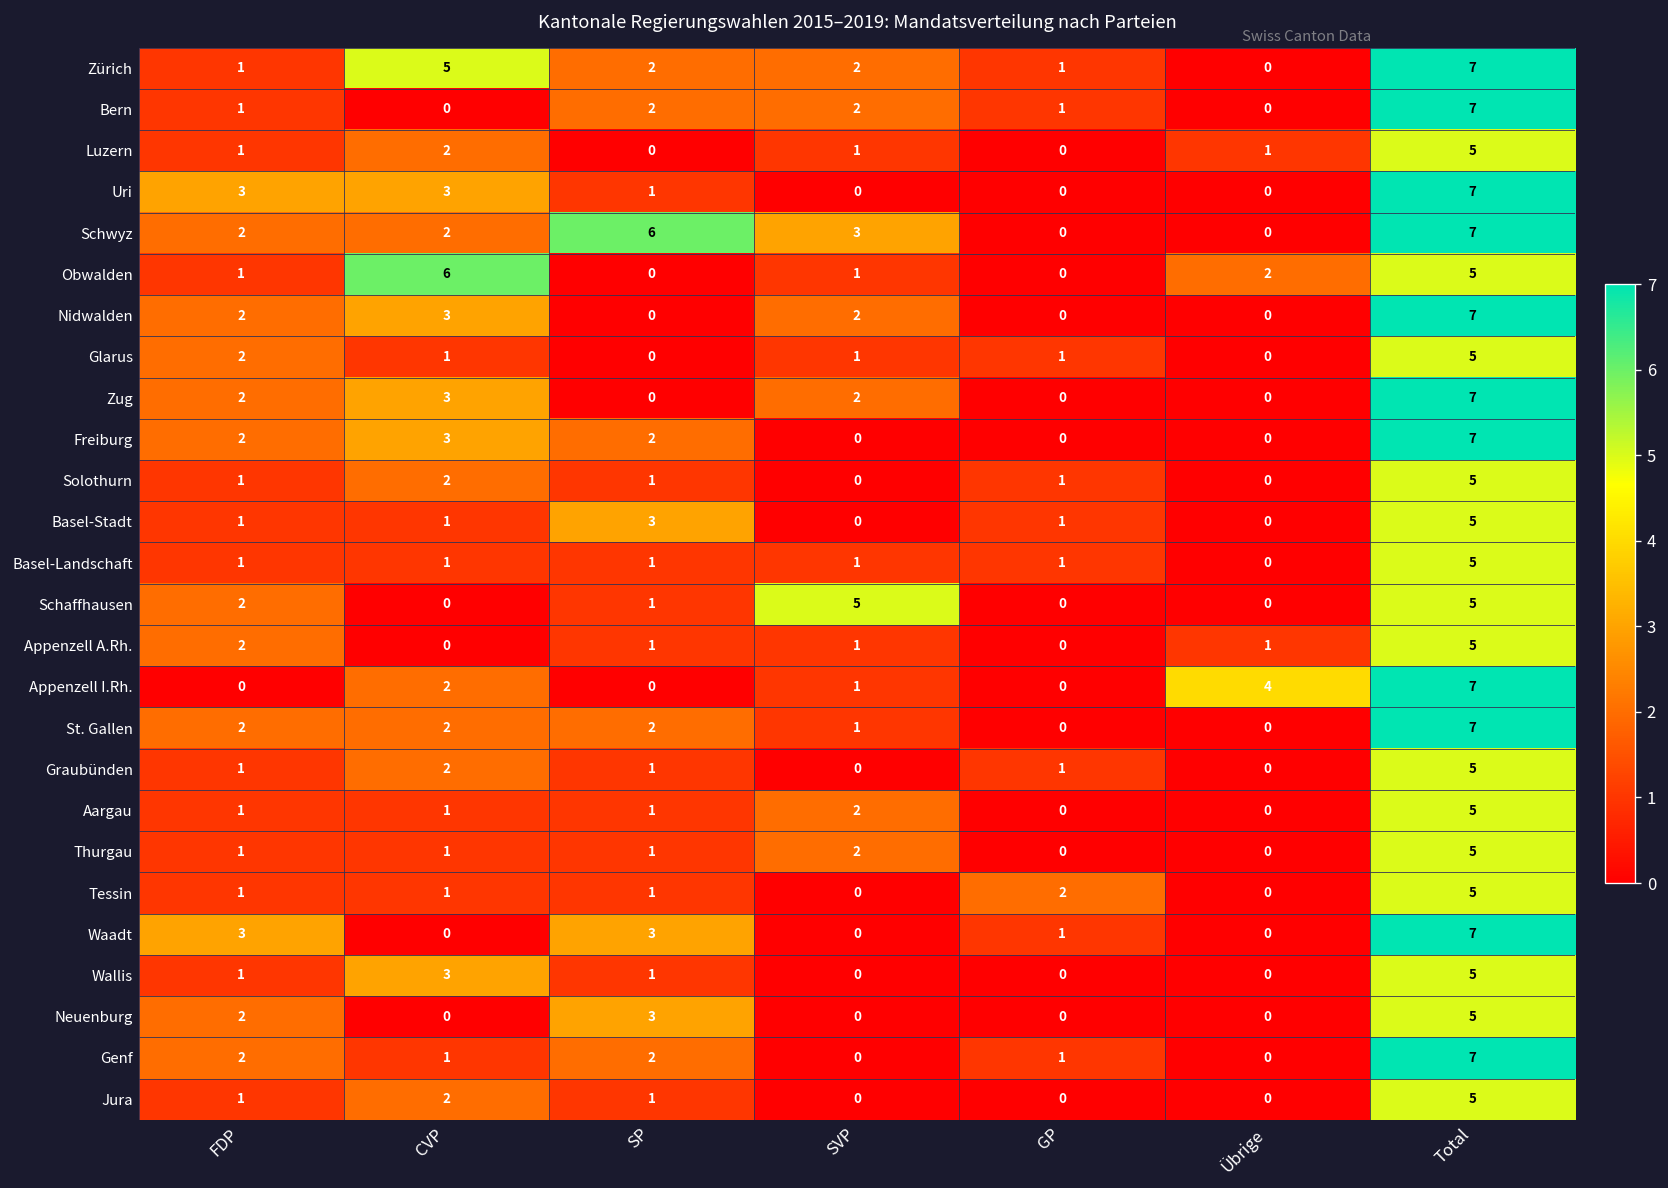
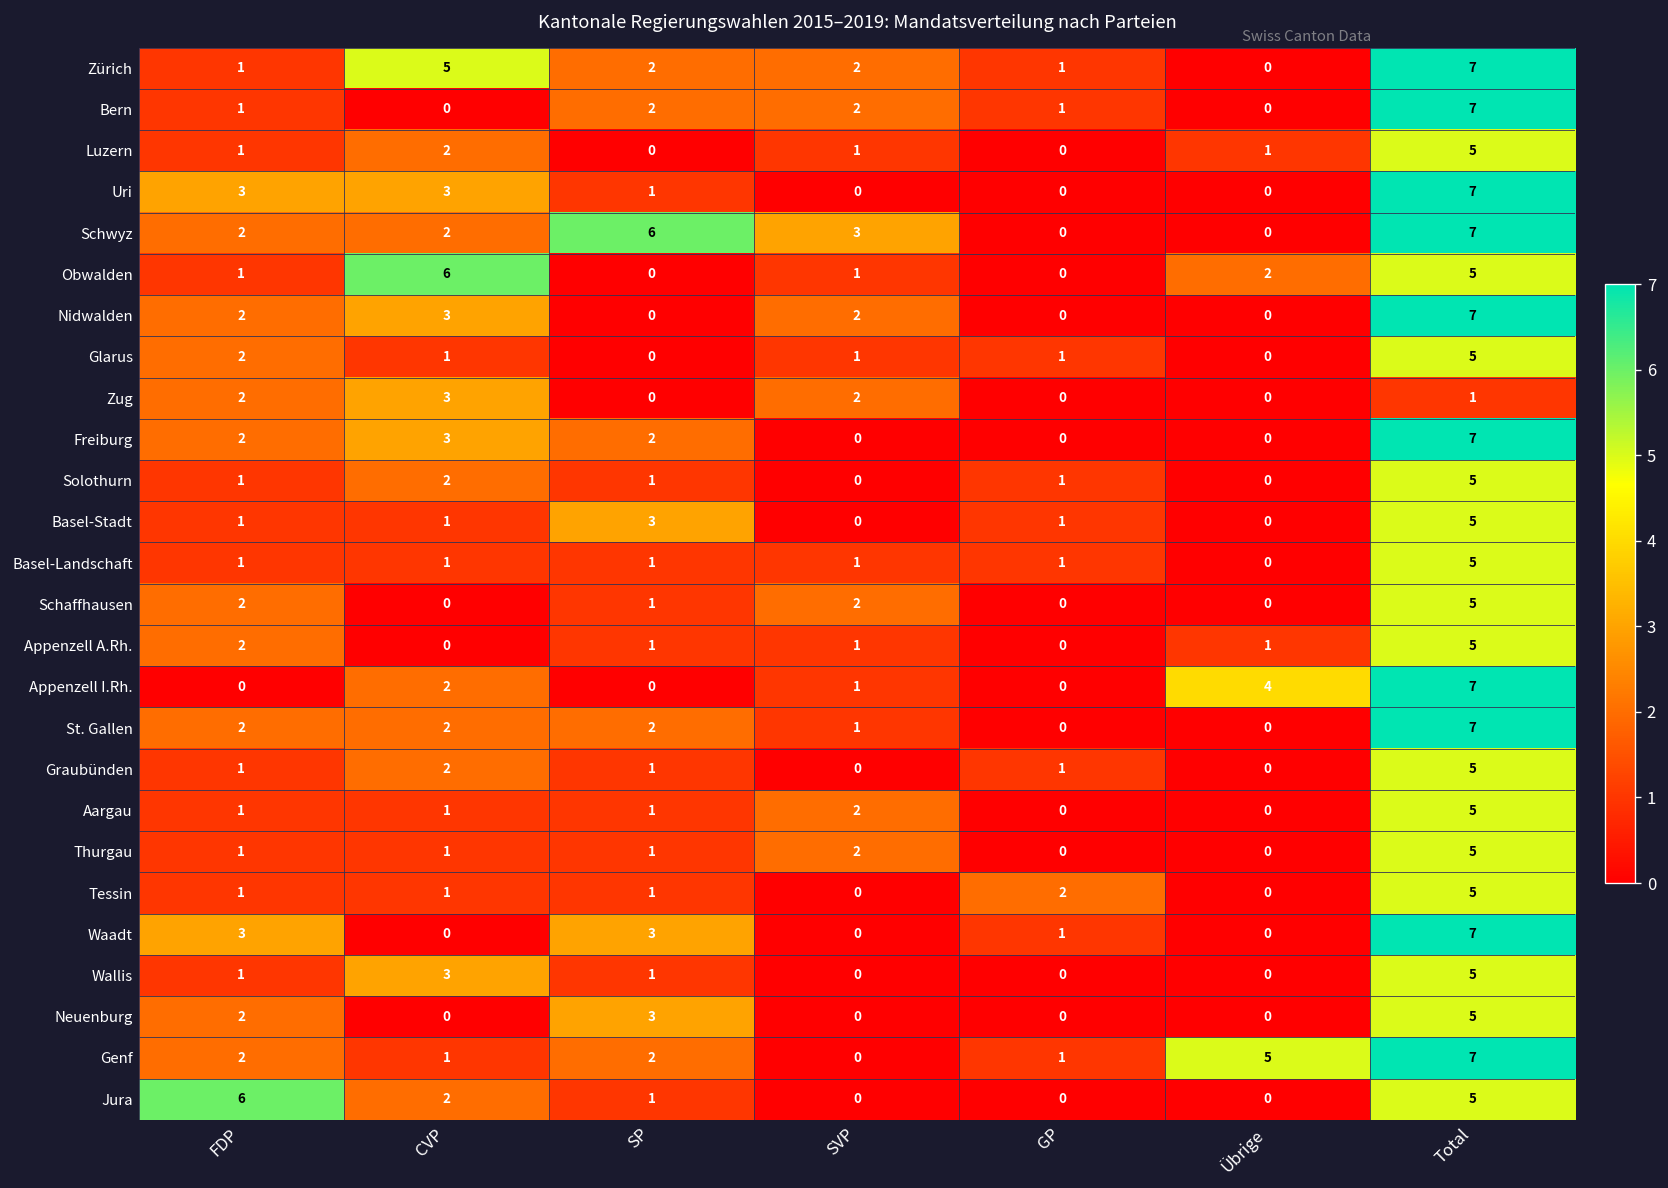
  {
    "Zürich": {
      "FDP": 1,
      "CVP": 5,
      "SP": 2,
      "SVP": 2,
      "GP": 1,
      "Übrige": 0,
      "Total": 7
    },
    "Bern": {
      "FDP": 1,
      "CVP": 0,
      "SP": 2,
      "SVP": 2,
      "GP": 1,
      "Übrige": 0,
      "Total": 7
    },
    "Luzern": {
      "FDP": 1,
      "CVP": 2,
      "SP": 0,
      "SVP": 1,
      "GP": 0,
      "Übrige": 1,
      "Total": 5
    },
    "Uri": {
      "FDP": 3,
      "CVP": 3,
      "SP": 1,
      "SVP": 0,
      "GP": 0,
      "Übrige": 0,
      "Total": 7
    },
    "Schwyz": {
      "FDP": 2,
      "CVP": 2,
      "SP": 6,
      "SVP": 3,
      "GP": 0,
      "Übrige": 0,
      "Total": 7
    },
    "Obwalden": {
      "FDP": 1,
      "CVP": 6,
      "SP": 0,
      "SVP": 1,
      "GP": 0,
      "Übrige": 2,
      "Total": 5
    },
    "Nidwalden": {
      "FDP": 2,
      "CVP": 3,
      "SP": 0,
      "SVP": 2,
      "GP": 0,
      "Übrige": 0,
      "Total": 7
    },
    "Glarus": {
      "FDP": 2,
      "CVP": 1,
      "SP": 0,
      "SVP": 1,
      "GP": 1,
      "Übrige": 0,
      "Total": 5
    },
    "Zug": {
      "FDP": 2,
      "CVP": 3,
      "SP": 0,
      "SVP": 2,
      "GP": 0,
      "Übrige": 0,
-     "Total": 7
+     "Total": 1
    },
    "Freiburg": {
      "FDP": 2,
      "CVP": 3,
      "SP": 2,
      "SVP": 0,
      "GP": 0,
      "Übrige": 0,
      "Total": 7
    },
    "Solothurn": {
      "FDP": 1,
      "CVP": 2,
      "SP": 1,
      "SVP": 0,
      "GP": 1,
      "Übrige": 0,
      "Total": 5
    },
    "Basel-Stadt": {
      "FDP": 1,
      "CVP": 1,
      "SP": 3,
      "SVP": 0,
      "GP": 1,
      "Übrige": 0,
      "Total": 5
    },
    "Basel-Landschaft": {
      "FDP": 1,
      "CVP": 1,
      "SP": 1,
      "SVP": 1,
      "GP": 1,
      "Übrige": 0,
      "Total": 5
    },
    "Schaffhausen": {
      "FDP": 2,
      "CVP": 0,
      "SP": 1,
-     "SVP": 5,
+     "SVP": 2,
      "GP": 0,
      "Übrige": 0,
      "Total": 5
    },
    "Appenzell A.Rh.": {
      "FDP": 2,
      "CVP": 0,
      "SP": 1,
      "SVP": 1,
      "GP": 0,
      "Übrige": 1,
      "Total": 5
    },
    "Appenzell I.Rh.": {
      "FDP": 0,
      "CVP": 2,
      "SP": 0,
      "SVP": 1,
      "GP": 0,
      "Übrige": 4,
      "Total": 7
    },
    "St. Gallen": {
      "FDP": 2,
      "CVP": 2,
      "SP": 2,
      "SVP": 1,
      "GP": 0,
      "Übrige": 0,
      "Total": 7
    },
    "Graubünden": {
      "FDP": 1,
      "CVP": 2,
      "SP": 1,
      "SVP": 0,
      "GP": 1,
      "Übrige": 0,
      "Total": 5
    },
    "Aargau": {
      "FDP": 1,
      "CVP": 1,
      "SP": 1,
      "SVP": 2,
      "GP": 0,
      "Übrige": 0,
      "Total": 5
    },
    "Thurgau": {
      "FDP": 1,
      "CVP": 1,
      "SP": 1,
      "SVP": 2,
      "GP": 0,
      "Übrige": 0,
      "Total": 5
    },
    "Tessin": {
      "FDP": 1,
      "CVP": 1,
      "SP": 1,
      "SVP": 0,
      "GP": 2,
      "Übrige": 0,
      "Total": 5
    },
    "Waadt": {
      "FDP": 3,
      "CVP": 0,
      "SP": 3,
      "SVP": 0,
      "GP": 1,
      "Übrige": 0,
      "Total": 7
    },
    "Wallis": {
      "FDP": 1,
      "CVP": 3,
      "SP": 1,
      "SVP": 0,
      "GP": 0,
      "Übrige": 0,
      "Total": 5
    },
    "Neuenburg": {
      "FDP": 2,
      "CVP": 0,
      "SP": 3,
      "SVP": 0,
      "GP": 0,
      "Übrige": 0,
      "Total": 5
    },
    "Genf": {
      "FDP": 2,
      "CVP": 1,
      "SP": 2,
      "SVP": 0,
      "GP": 1,
-     "Übrige": 0,
+     "Übrige": 5,
      "Total": 7
    },
    "Jura": {
-     "FDP": 1,
+     "FDP": 6,
      "CVP": 2,
      "SP": 1,
      "SVP": 0,
      "GP": 0,
      "Übrige": 0,
      "Total": 5
    }
  }
